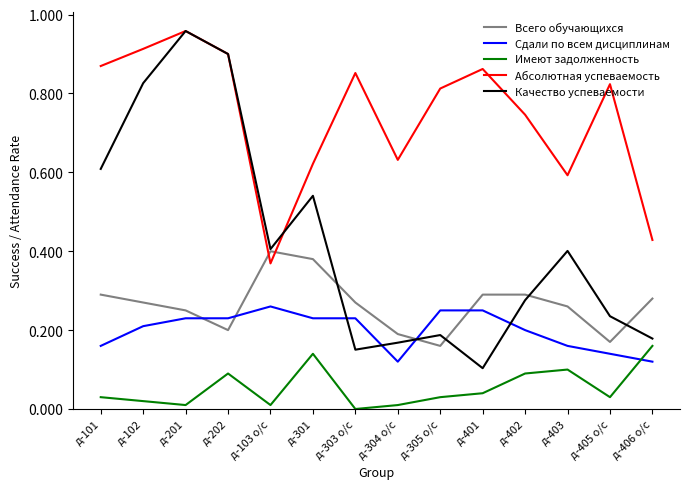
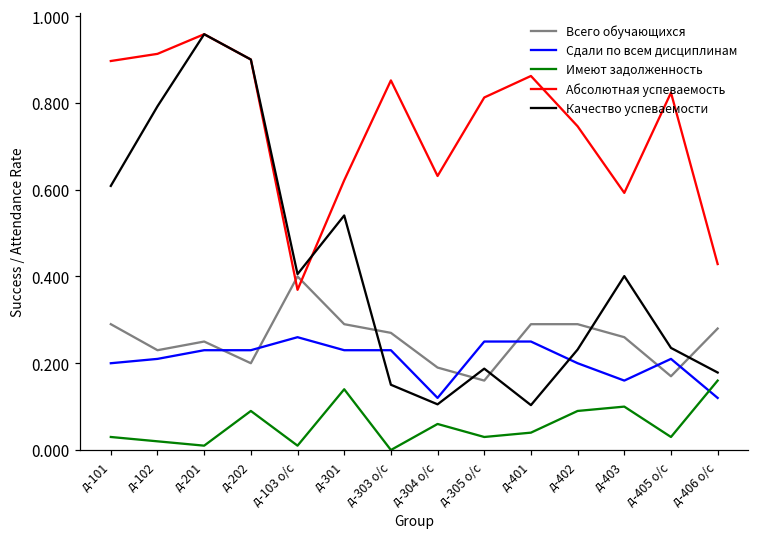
  {
    "Всего обучающихся": {
      "д-101": 0.29,
-     "д-102": 0.27,
+     "д-102": 0.23,
      "д-201": 0.25,
      "д-202": 0.20,
-     "д-301": 0.38,
+     "д-301": 0.29,
      "д-303 о/с": 0.27,
      "д-304 о/с": 0.19,
      "д-305 о/с": 0.16,
      "д-401": 0.29,
      "д-402": 0.29,
      "д-403": 0.26,
      "д-405 о/с": 0.17,
      "д-406 о/с": 0.28
    },
    "Сдали по всем дисциплинам": {
-     "д-101": 0.16,
+     "д-101": 0.20,
      "д-102": 0.21,
      "д-201": 0.23,
      "д-202": 0.23,
      "д-103 о/с": 0.26,
      "д-301": 0.23,
      "д-303 о/с": 0.23,
      "д-304 о/с": 0.12,
      "д-305 о/с": 0.25,
      "д-401": 0.25,
      "д-402": 0.20,
      "д-403": 0.16,
-     "д-405 о/с": 0.14,
+     "д-405 о/с": 0.21,
      "д-406 о/с": 0.12
    },
    "Имеют задолженность": {
      "д-101": 0.03,
      "д-102": 0.02,
      "д-201": 0.01,
      "д-202": 0.09,
      "д-103 о/с": 0.01,
      "д-301": 0.14,
      "д-303 о/с": 0.00,
-     "д-304 о/с": 0.01,
+     "д-304 о/с": 0.06,
      "д-305 о/с": 0.03,
      "д-401": 0.04,
      "д-402": 0.09,
      "д-403": 0.10,
      "д-405 о/с": 0.03,
      "д-406 о/с": 0.16
    },
    "Абсолютная успеваемость": {
-     "д-101": 0.87,
+     "д-101": 0.90,
      "д-102": 0.91,
      "д-103 о/с": 0.37,
      "д-301": 0.62,
      "д-303 о/с": 0.85,
      "д-304 о/с": 0.63,
      "д-305 о/с": 0.81,
      "д-401": 0.86,
      "д-402": 0.75,
      "д-403": 0.59,
      "д-405 о/с": 0.82,
      "д-406 о/с": 0.43
    },
    "Качество успеваемости": {
      "д-101": 0.61,
-     "д-102": 0.83,
+     "д-102": 0.79,
      "д-301": 0.54,
      "д-303 о/с": 0.15,
-     "д-304 о/с": 0.17,
+     "д-304 о/с": 0.11,
      "д-305 о/с": 0.19,
      "д-401": 0.10,
-     "д-402": 0.28,
+     "д-402": 0.23,
      "д-403": 0.40,
      "д-405 о/с": 0.24,
      "д-406 о/с": 0.18
    }
  }
